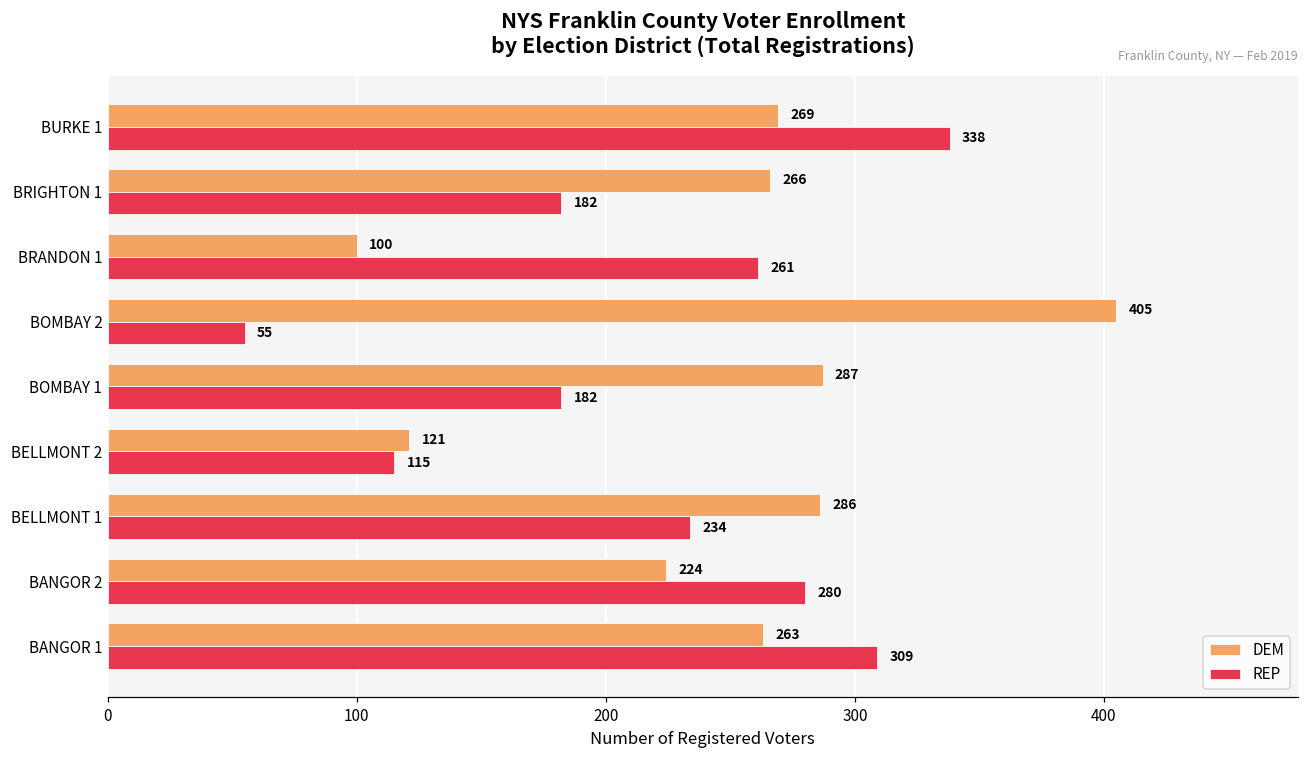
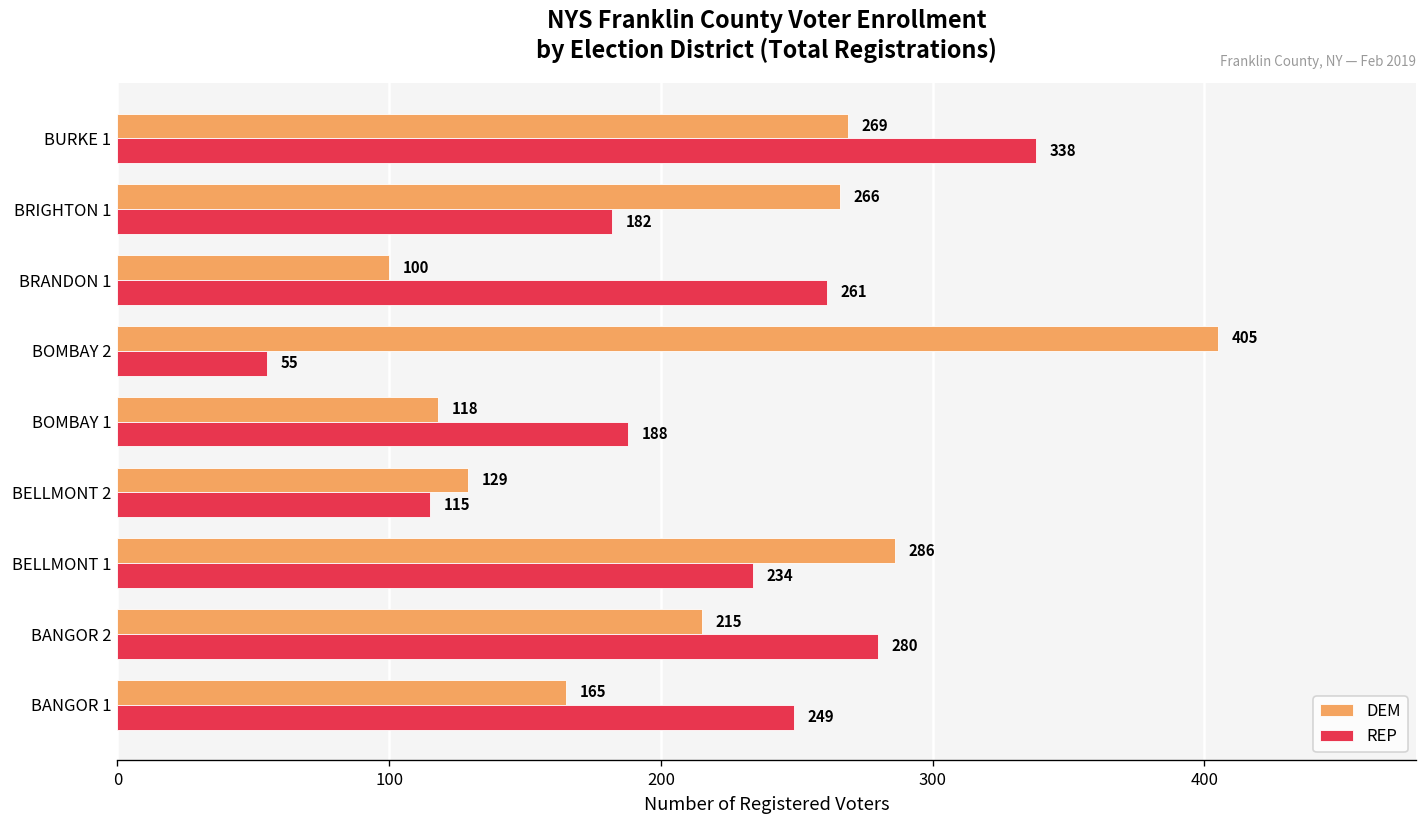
  {
    "DEM": {
      "BURKE 1": 269,
      "BRIGHTON 1": 266,
      "BRANDON 1": 100,
      "BOMBAY 2": 405,
-     "BOMBAY 1": 287,
-     "BELLMONT 2": 121,
+     "BOMBAY 1": 118,
+     "BELLMONT 2": 129,
      "BELLMONT 1": 286,
-     "BANGOR 2": 224,
-     "BANGOR 1": 263
+     "BANGOR 2": 215,
+     "BANGOR 1": 165
    },
    "REP": {
      "BURKE 1": 338,
      "BRIGHTON 1": 182,
      "BRANDON 1": 261,
      "BOMBAY 2": 55,
-     "BOMBAY 1": 182,
+     "BOMBAY 1": 188,
      "BELLMONT 2": 115,
      "BELLMONT 1": 234,
      "BANGOR 2": 280,
-     "BANGOR 1": 309
+     "BANGOR 1": 249
    }
  }
